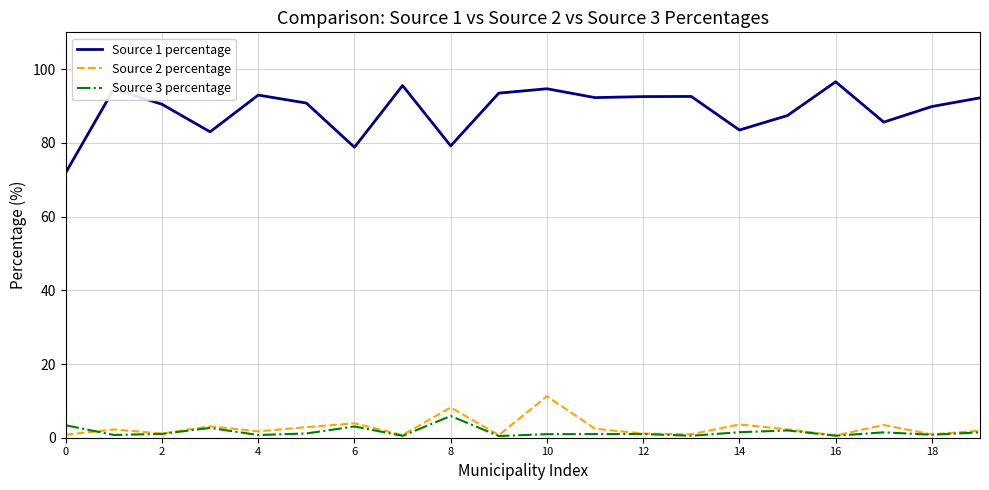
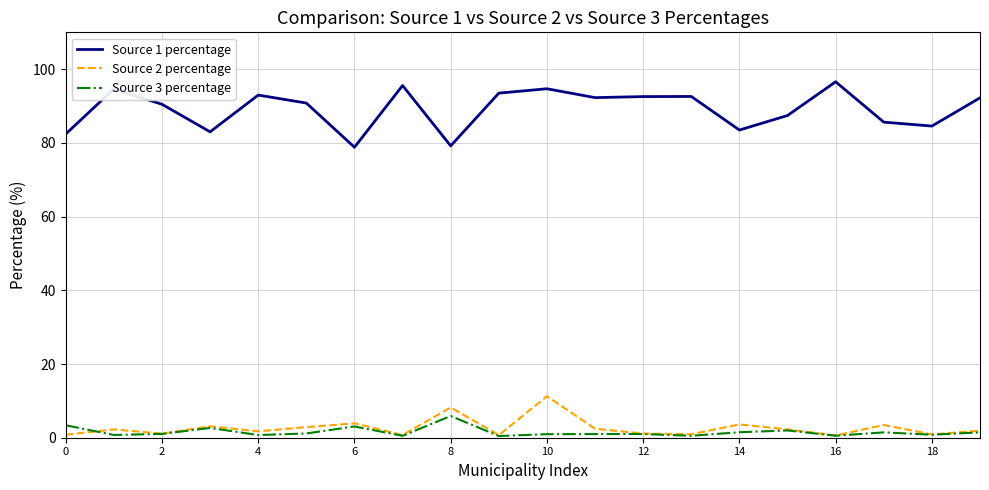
  {
    "Source 1 percentage": {
-     "0": 72,
+     "0": 82,
      "2": 90,
      "4": 93,
      "6": 79,
      "8": 79,
      "10": 95,
      "12": 93,
      "14": 83,
      "16": 97,
-     "18": 90
+     "18": 85
    },
    "Source 2 percentage": {
      "0": 1,
      "4": 2,
      "6": 4,
      "8": 8,
      "10": 11,
      "14": 4
    },
    "Source 3 percentage": {
      "0": 3,
      "4": 1,
      "6": 3,
      "8": 6,
      "10": 1,
      "14": 1
    }
  }
